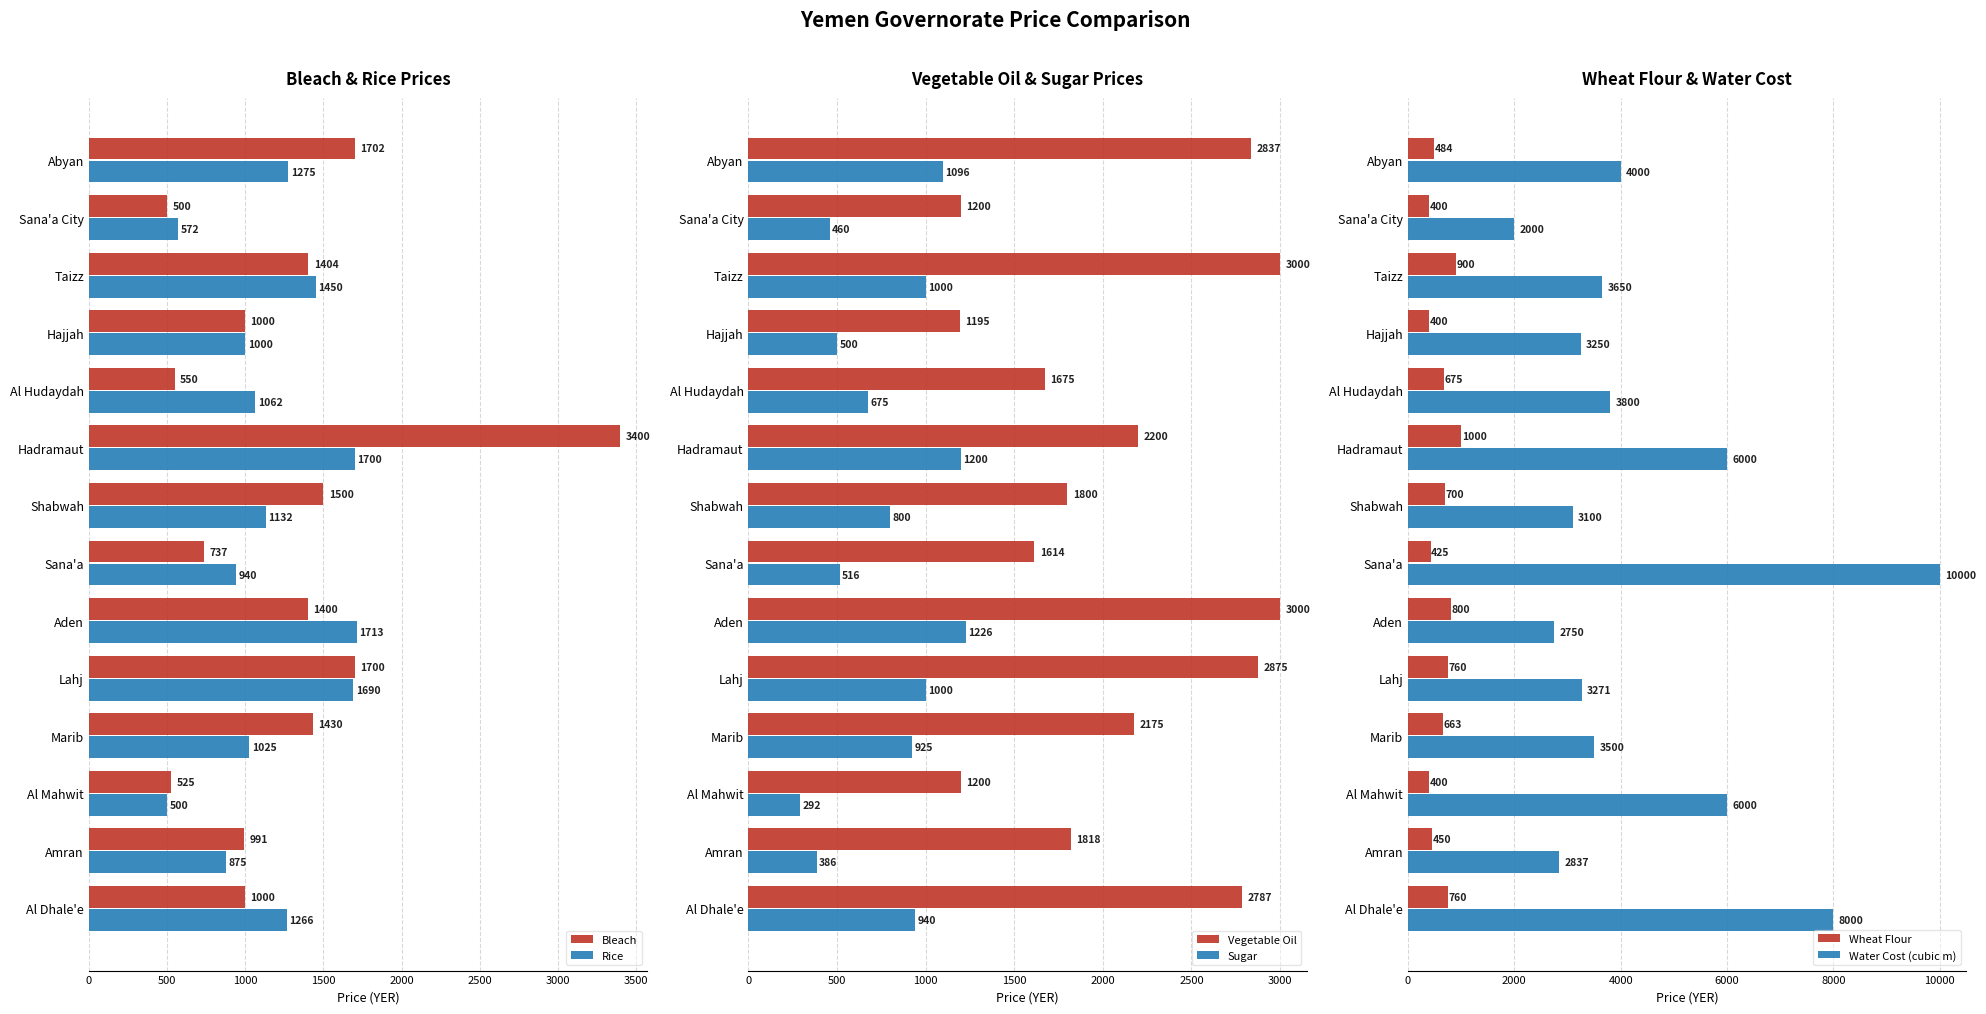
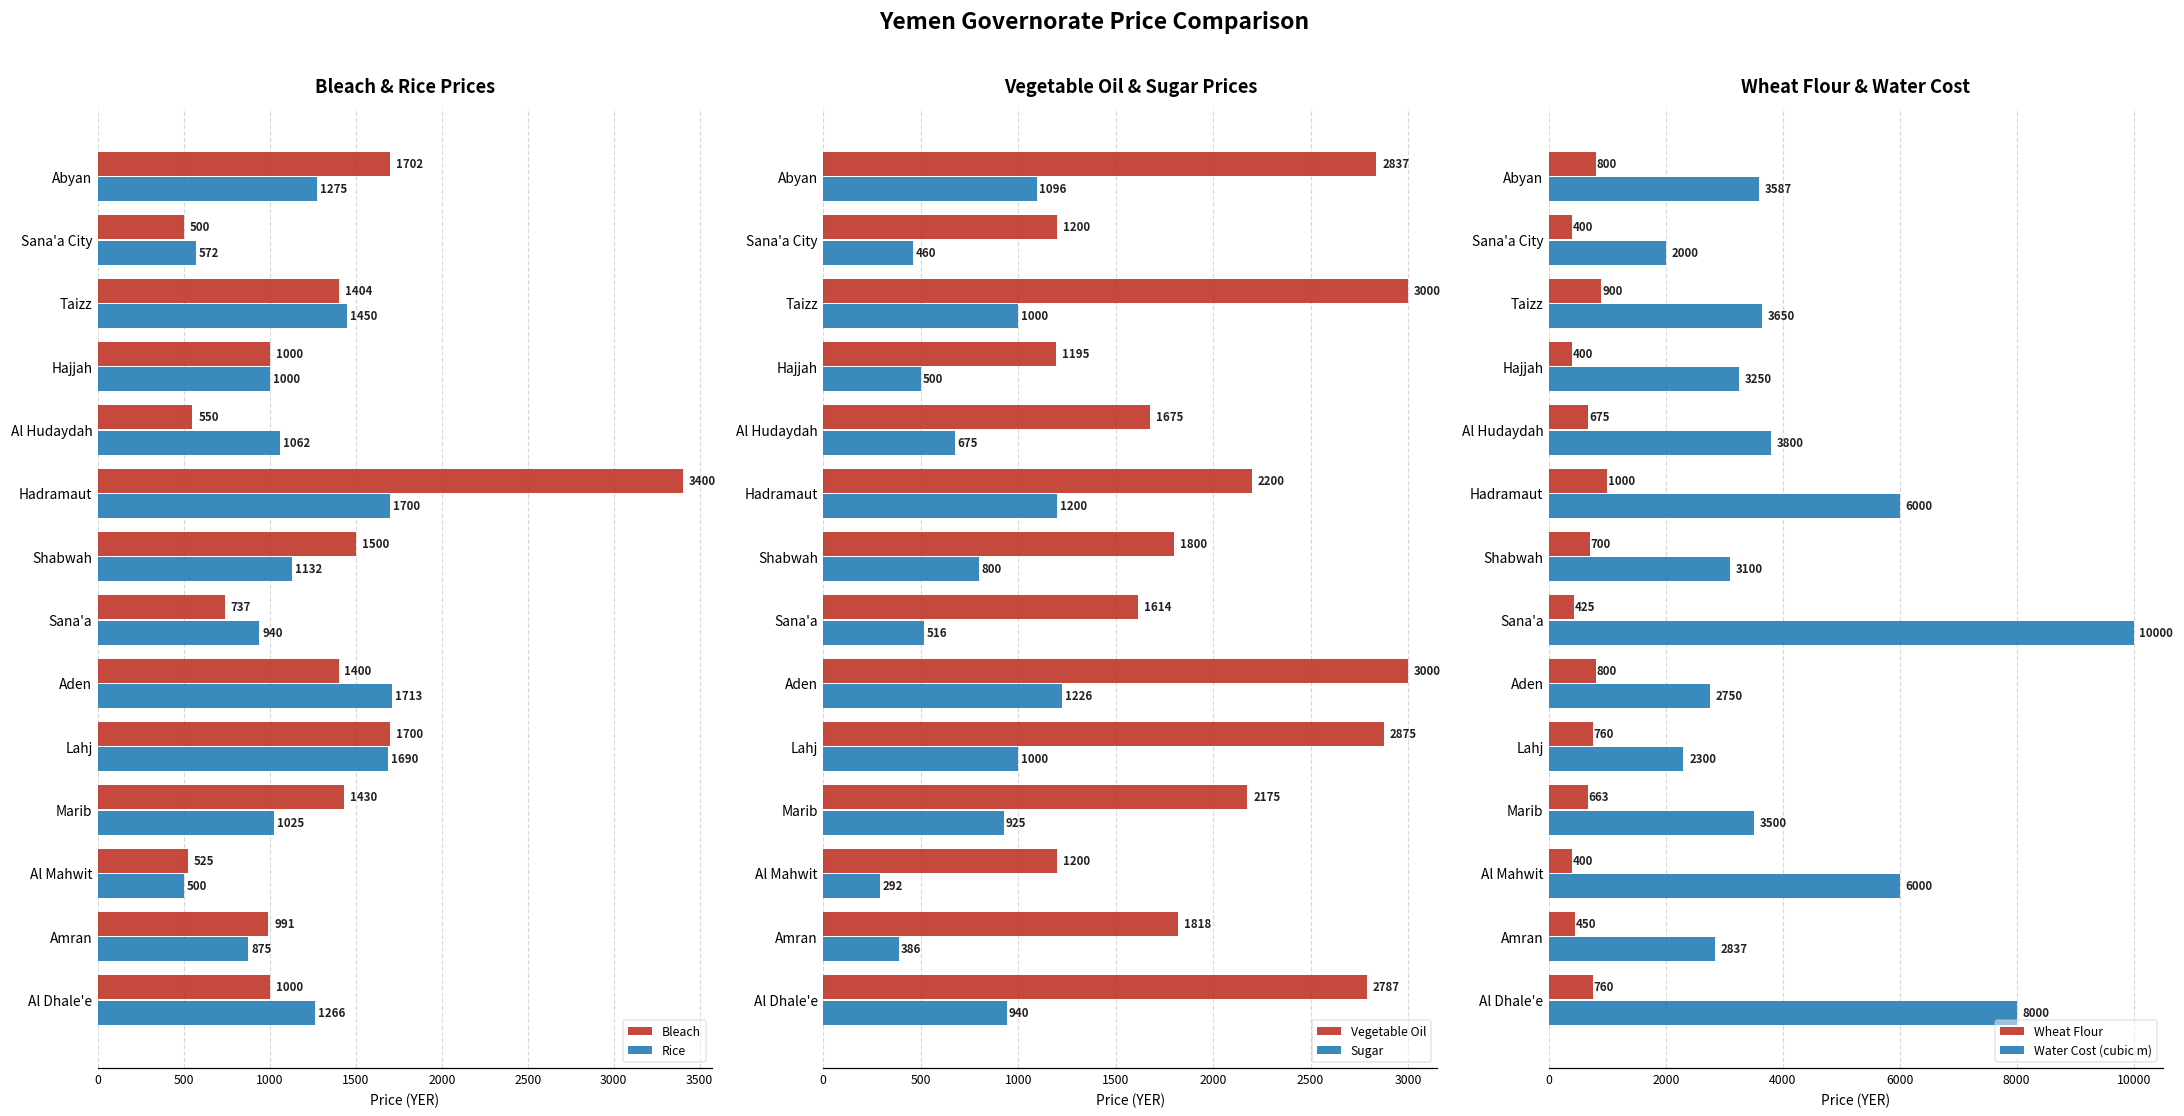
  {
    "Bleach & Rice Prices": {
      "Bleach": {
        "Abyan": 1702,
        "Sana'a City": 500,
        "Taizz": 1404,
        "Hajjah": 1000,
        "Al Hudaydah": 550,
        "Hadramaut": 3400,
        "Shabwah": 1500,
        "Sana'a": 737,
        "Aden": 1400,
        "Lahj": 1700,
        "Marib": 1430,
        "Al Mahwit": 525,
        "Amran": 991,
        "Al Dhale'e": 1000
      },
      "Rice": {
        "Abyan": 1275,
        "Sana'a City": 572,
        "Taizz": 1450,
        "Hajjah": 1000,
        "Al Hudaydah": 1062,
        "Hadramaut": 1700,
        "Shabwah": 1132,
        "Sana'a": 940,
        "Aden": 1713,
        "Lahj": 1690,
        "Marib": 1025,
        "Al Mahwit": 500,
        "Amran": 875,
        "Al Dhale'e": 1266
      }
    },
    "Vegetable Oil & Sugar Prices": {
      "Vegetable Oil": {
        "Abyan": 2837,
        "Sana'a City": 1200,
        "Taizz": 3000,
        "Hajjah": 1195,
        "Al Hudaydah": 1675,
        "Hadramaut": 2200,
        "Shabwah": 1800,
        "Sana'a": 1614,
        "Aden": 3000,
        "Lahj": 2875,
        "Marib": 2175,
        "Al Mahwit": 1200,
        "Amran": 1818,
        "Al Dhale'e": 2787
      },
      "Sugar": {
        "Abyan": 1096,
        "Sana'a City": 460,
        "Taizz": 1000,
        "Hajjah": 500,
        "Al Hudaydah": 675,
        "Hadramaut": 1200,
        "Shabwah": 800,
        "Sana'a": 516,
        "Aden": 1226,
        "Lahj": 1000,
        "Marib": 925,
        "Al Mahwit": 292,
        "Amran": 386,
        "Al Dhale'e": 940
      }
    },
    "Wheat Flour & Water Cost": {
      "Wheat Flour": {
-       "Abyan": 484,
+       "Abyan": 800,
        "Sana'a City": 400,
        "Taizz": 900,
        "Hajjah": 400,
        "Al Hudaydah": 675,
        "Hadramaut": 1000,
        "Shabwah": 700,
        "Sana'a": 425,
        "Aden": 800,
        "Lahj": 760,
        "Marib": 663,
        "Al Mahwit": 400,
        "Amran": 450,
        "Al Dhale'e": 760
      },
      "Water Cost (cubic m)": {
-       "Abyan": 4000,
+       "Abyan": 3587,
        "Sana'a City": 2000,
        "Taizz": 3650,
        "Hajjah": 3250,
        "Al Hudaydah": 3800,
        "Hadramaut": 6000,
        "Shabwah": 3100,
        "Sana'a": 10000,
        "Aden": 2750,
-       "Lahj": 3271,
+       "Lahj": 2300,
        "Marib": 3500,
        "Al Mahwit": 6000,
        "Amran": 2837,
        "Al Dhale'e": 8000
      }
    }
  }
